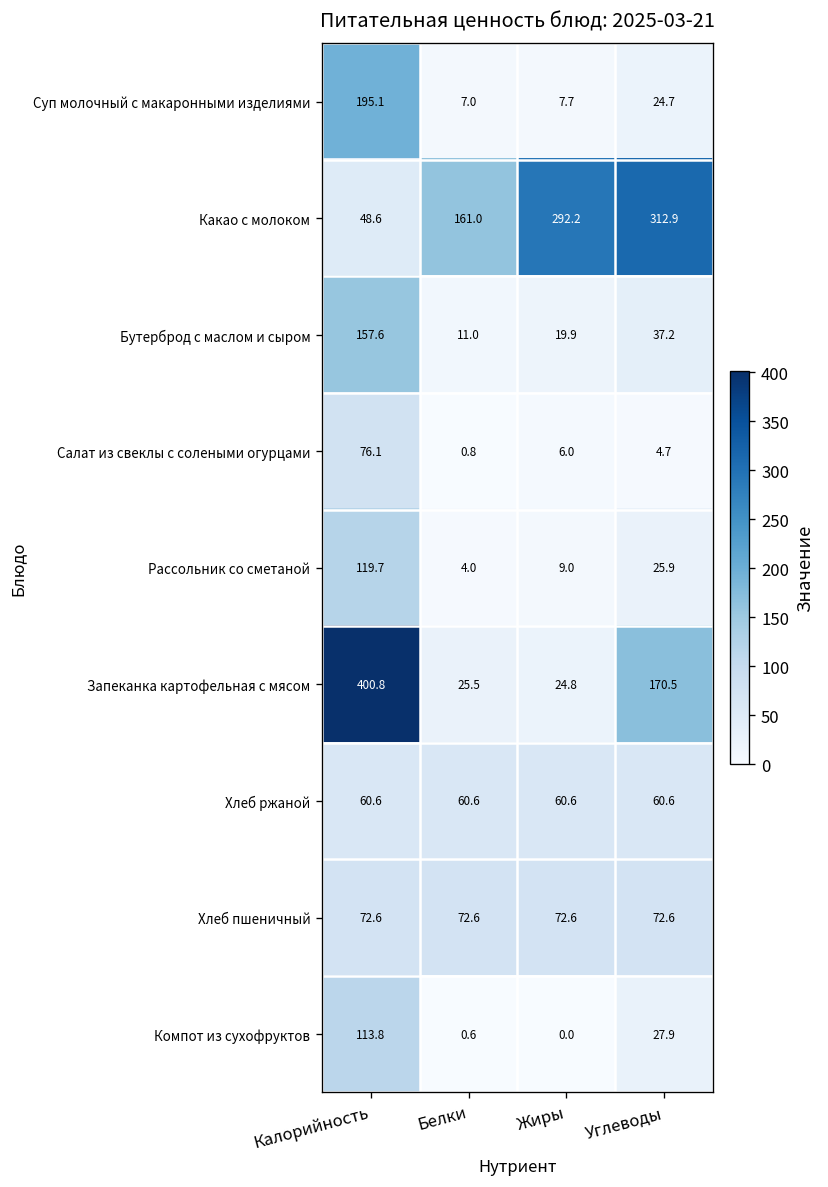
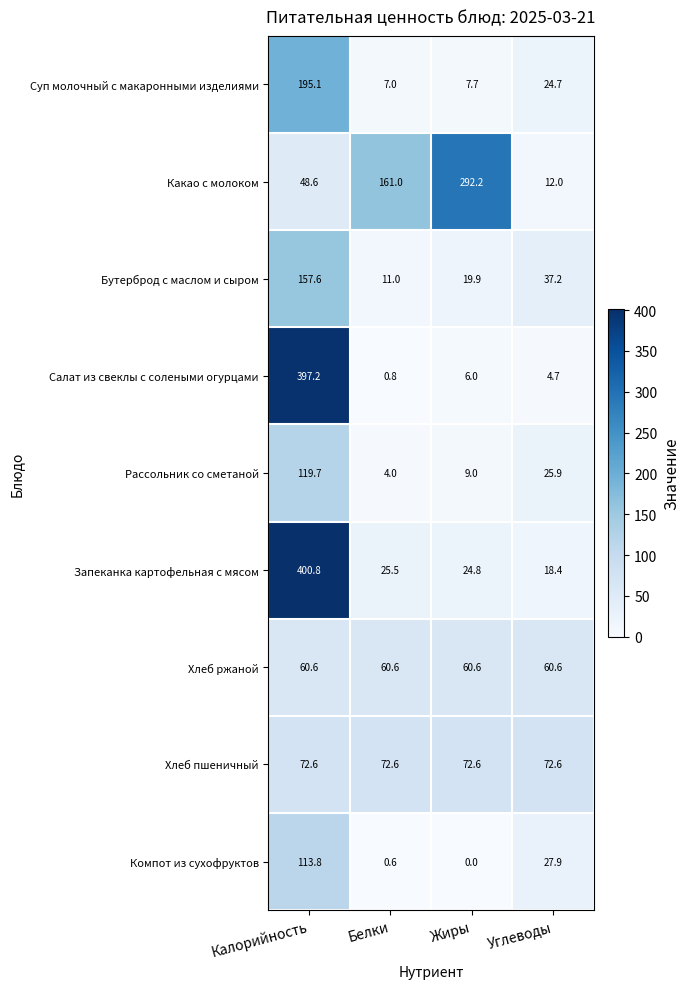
  {
    "Суп молочный с макаронными изделиями": {
      "Калорийность": 195.1,
      "Белки": 7.0,
      "Жиры": 7.7,
      "Углеводы": 24.7
    },
    "Какао с молоком": {
      "Калорийность": 48.6,
      "Белки": 161.0,
      "Жиры": 292.2,
-     "Углеводы": 312.9
+     "Углеводы": 12.0
    },
    "Бутерброд с маслом и сыром": {
      "Калорийность": 157.6,
      "Белки": 11.0,
      "Жиры": 19.9,
      "Углеводы": 37.2
    },
    "Салат из свеклы с солеными огурцами": {
-     "Калорийность": 76.1,
+     "Калорийность": 397.2,
      "Белки": 0.8,
      "Жиры": 6.0,
      "Углеводы": 4.7
    },
    "Рассольник со сметаной": {
      "Калорийность": 119.7,
      "Белки": 4.0,
      "Жиры": 9.0,
      "Углеводы": 25.9
    },
    "Запеканка картофельная с мясом": {
      "Калорийность": 400.8,
      "Белки": 25.5,
      "Жиры": 24.8,
-     "Углеводы": 170.5
+     "Углеводы": 18.4
    },
    "Хлеб ржаной": {
      "Калорийность": 60.6,
      "Белки": 60.6,
      "Жиры": 60.6,
      "Углеводы": 60.6
    },
    "Хлеб пшеничный": {
      "Калорийность": 72.6,
      "Белки": 72.6,
      "Жиры": 72.6,
      "Углеводы": 72.6
    },
    "Компот из сухофруктов": {
      "Калорийность": 113.8,
      "Белки": 0.6,
      "Жиры": 0.0,
      "Углеводы": 27.9
    }
  }
